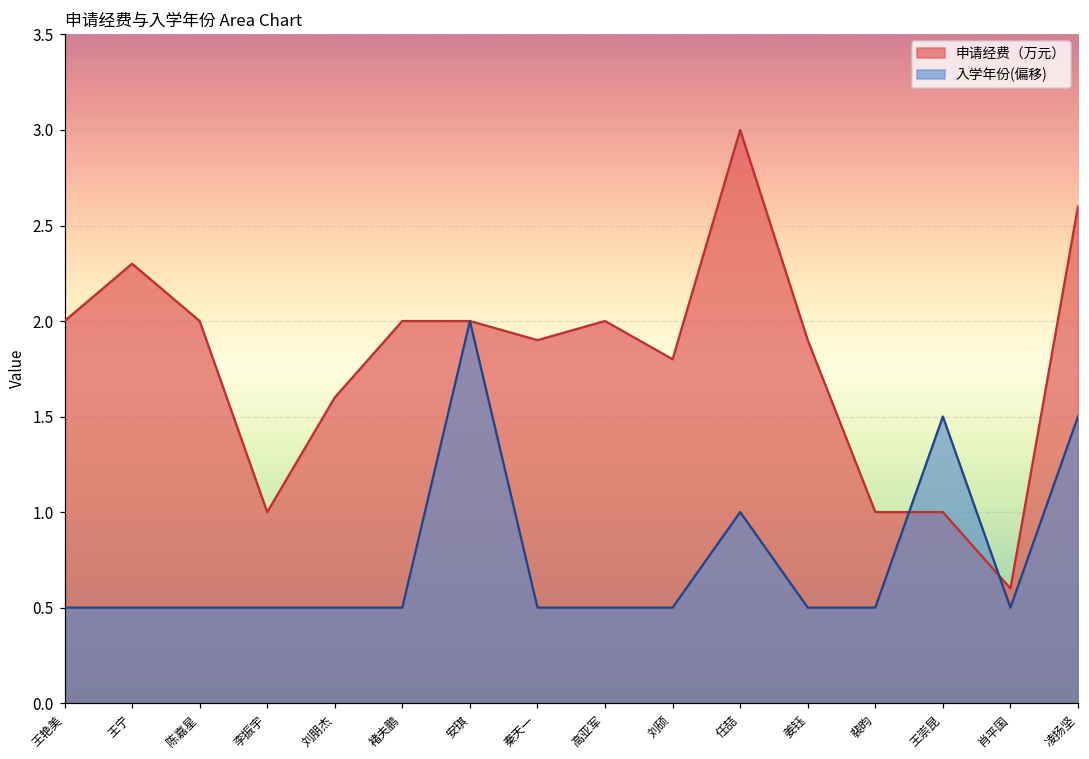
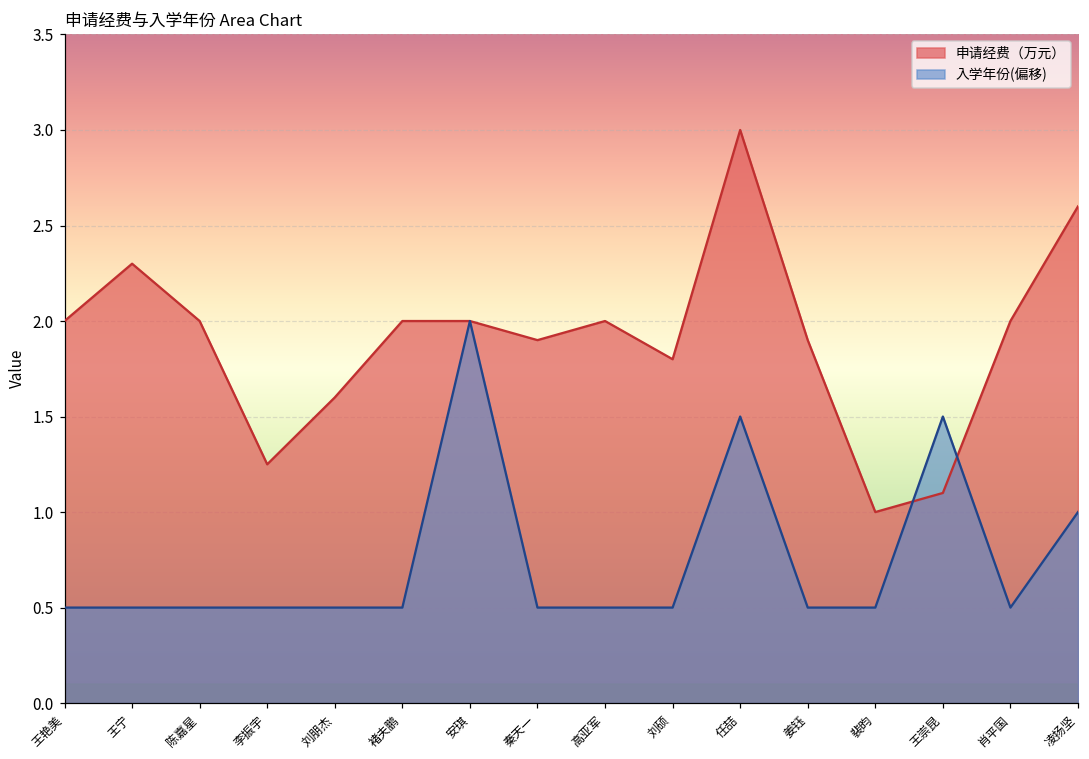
  {
    "申请经费（万元）": {
      "王艳美": 2.00,
      "王宁": 2.30,
      "陈嘉星": 2.00,
-     "李振宇": 1.00,
+     "李振宇": 1.25,
      "刘朋杰": 1.60,
      "褚夫鹏": 2.00,
      "秦天一": 1.90,
      "高亚军": 2.00,
      "刘硕": 1.80,
      "任喆": 3.00,
      "姜钰": 1.90,
      "裴昀": 1.00,
-     "王崇昆": 1.0,
-     "肖平国": 0.6,
+     "王崇昆": 1.1,
+     "肖平国": 2.0,
      "凌扬坚": 2.60
    },
    "入学年份(偏移)": {
      "王艳美": 0.50,
      "王宁": 0.50,
      "陈嘉星": 0.50,
      "李振宇": 0.50,
      "刘朋杰": 0.50,
      "褚夫鹏": 0.50,
      "秦天一": 0.50,
      "高亚军": 0.50,
      "刘硕": 0.50,
-     "任喆": 1.00,
+     "任喆": 1.50,
      "姜钰": 0.50,
      "裴昀": 0.50,
      "王崇昆": 1.50,
      "肖平国": 0.50,
-     "凌扬坚": 1.50
+     "凌扬坚": 1.00
    }
  }
